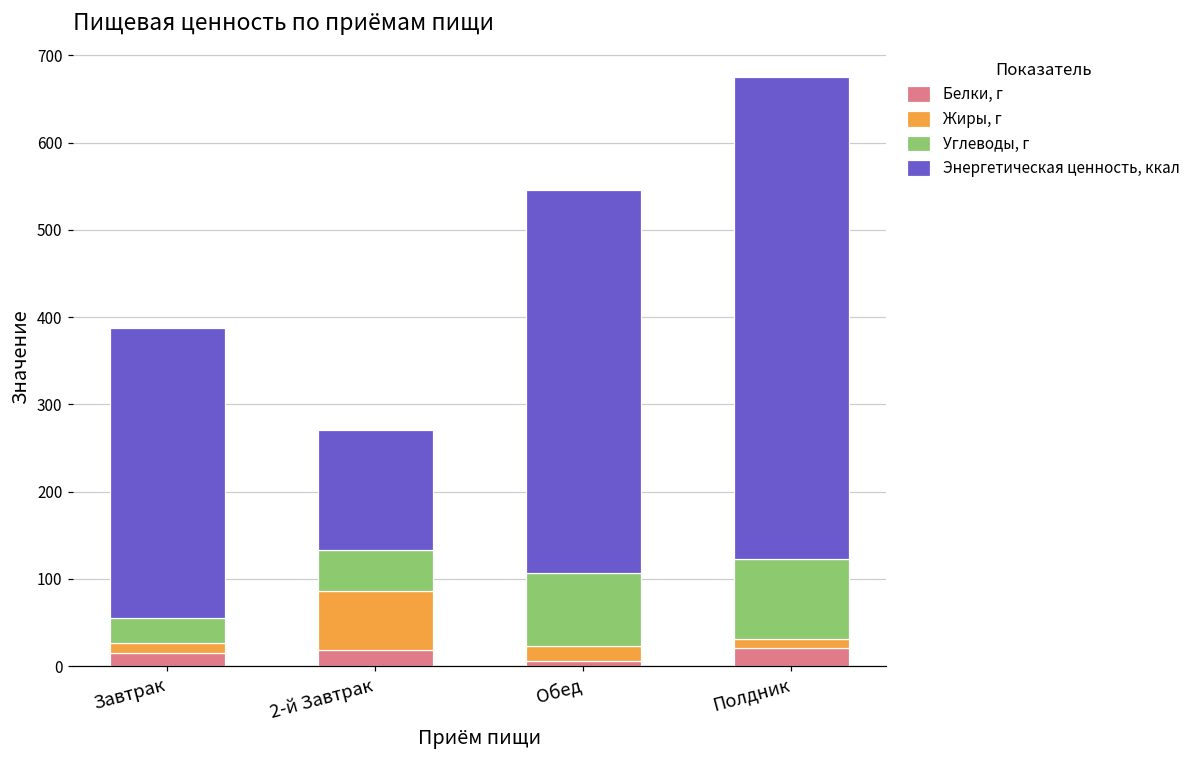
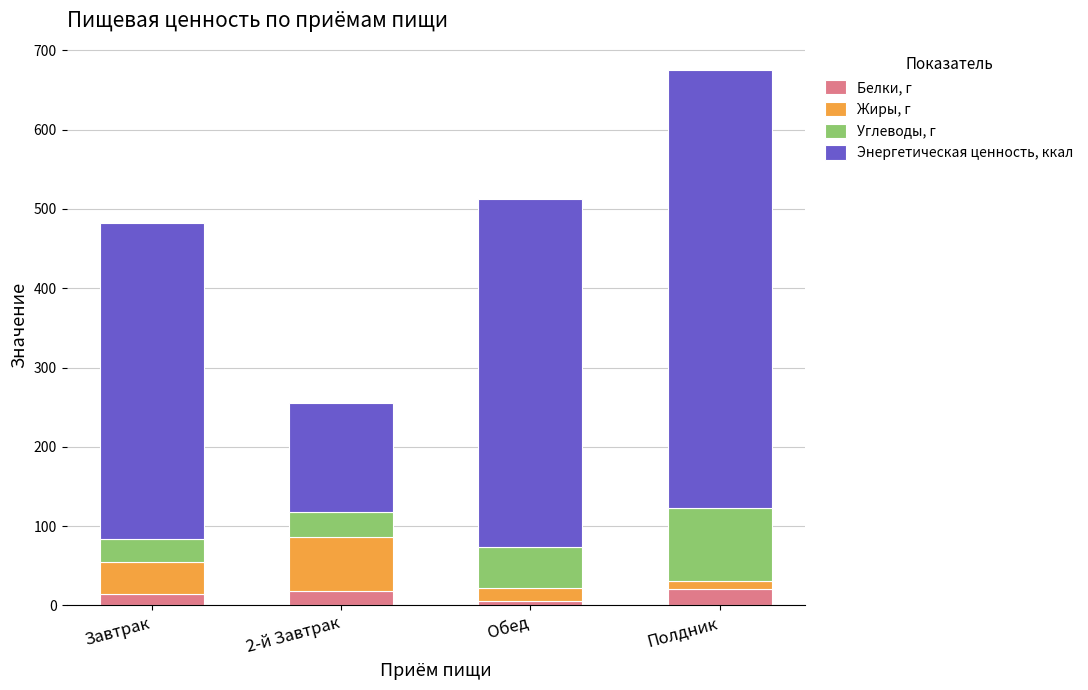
  {
    "Белки, г": {
      "Завтрак": 10,
      "2-й Завтрак": 20,
      "Обед": 10,
      "Полдник": 20
    },
    "Жиры, г": {
-     "Завтрак": 10,
+     "Завтрак": 40,
      "2-й Завтрак": 70,
      "Обед": 20,
      "Полдник": 10
    },
    "Углеводы, г": {
      "Завтрак": 30,
-     "2-й Завтрак": 50,
-     "Обед": 80,
+     "2-й Завтрак": 30,
+     "Обед": 50,
      "Полдник": 90
    },
    "Энергетическая ценность, ккал": {
-     "Завтрак": 330,
+     "Завтрак": 400,
      "2-й Завтрак": 140,
      "Обед": 440,
      "Полдник": 550
    }
  }
